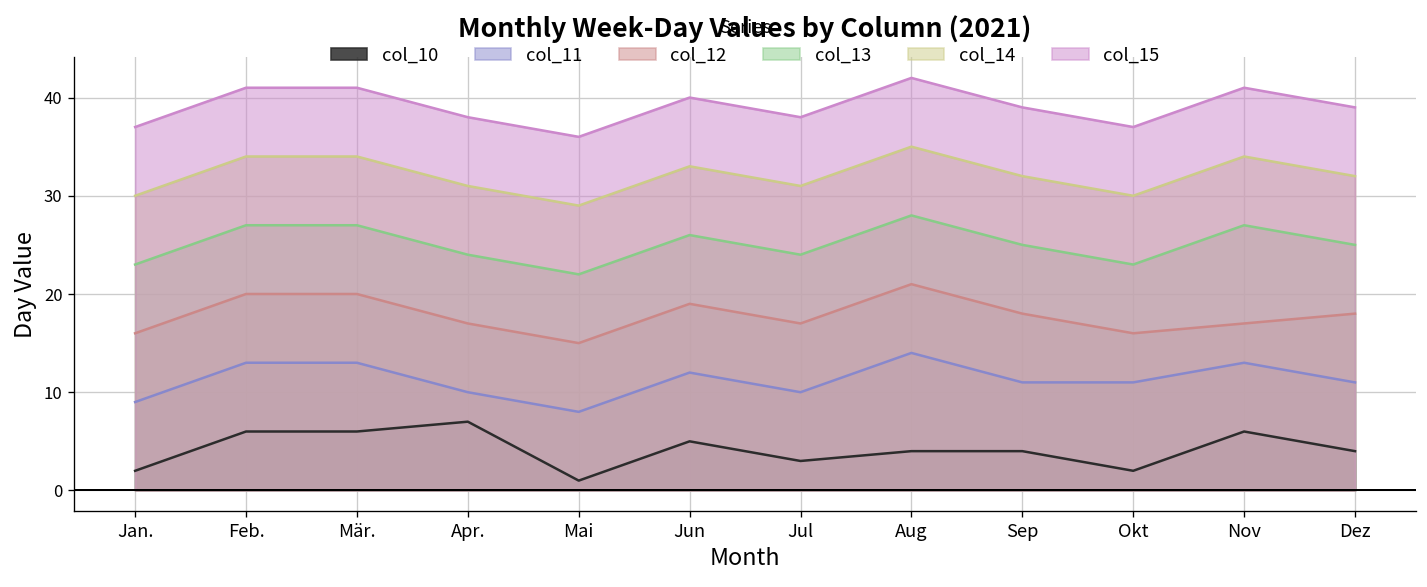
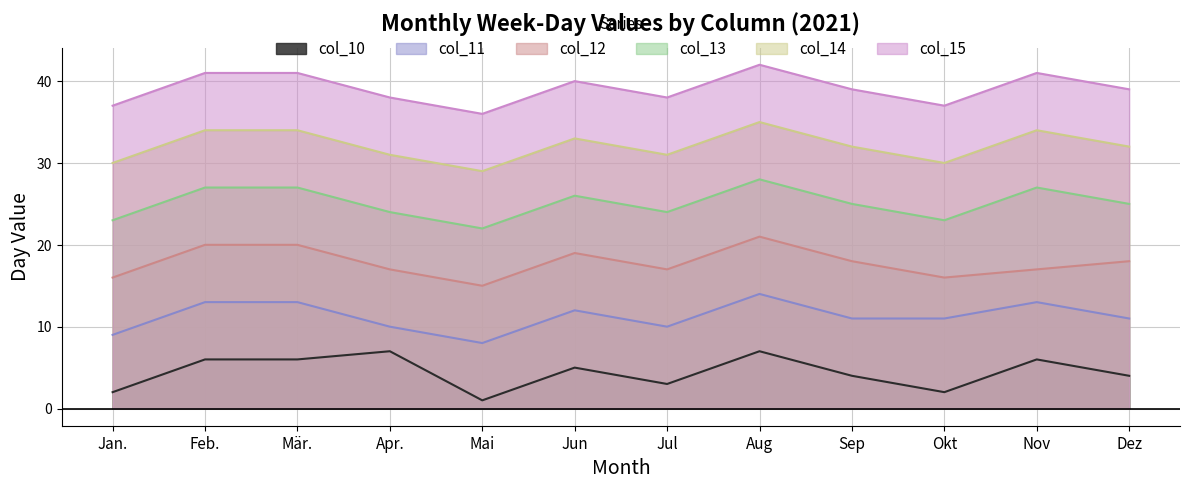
  {
    "col_10": {
      "Jan.": 2,
      "Feb.": 6,
      "Mär.": 6,
      "Apr.": 7,
      "Mai": 1,
      "Jun": 5,
      "Jul": 3,
-     "Aug": 4,
+     "Aug": 7,
      "Sep": 4,
      "Okt": 2,
      "Nov": 6,
      "Dez": 4
    }
  }
